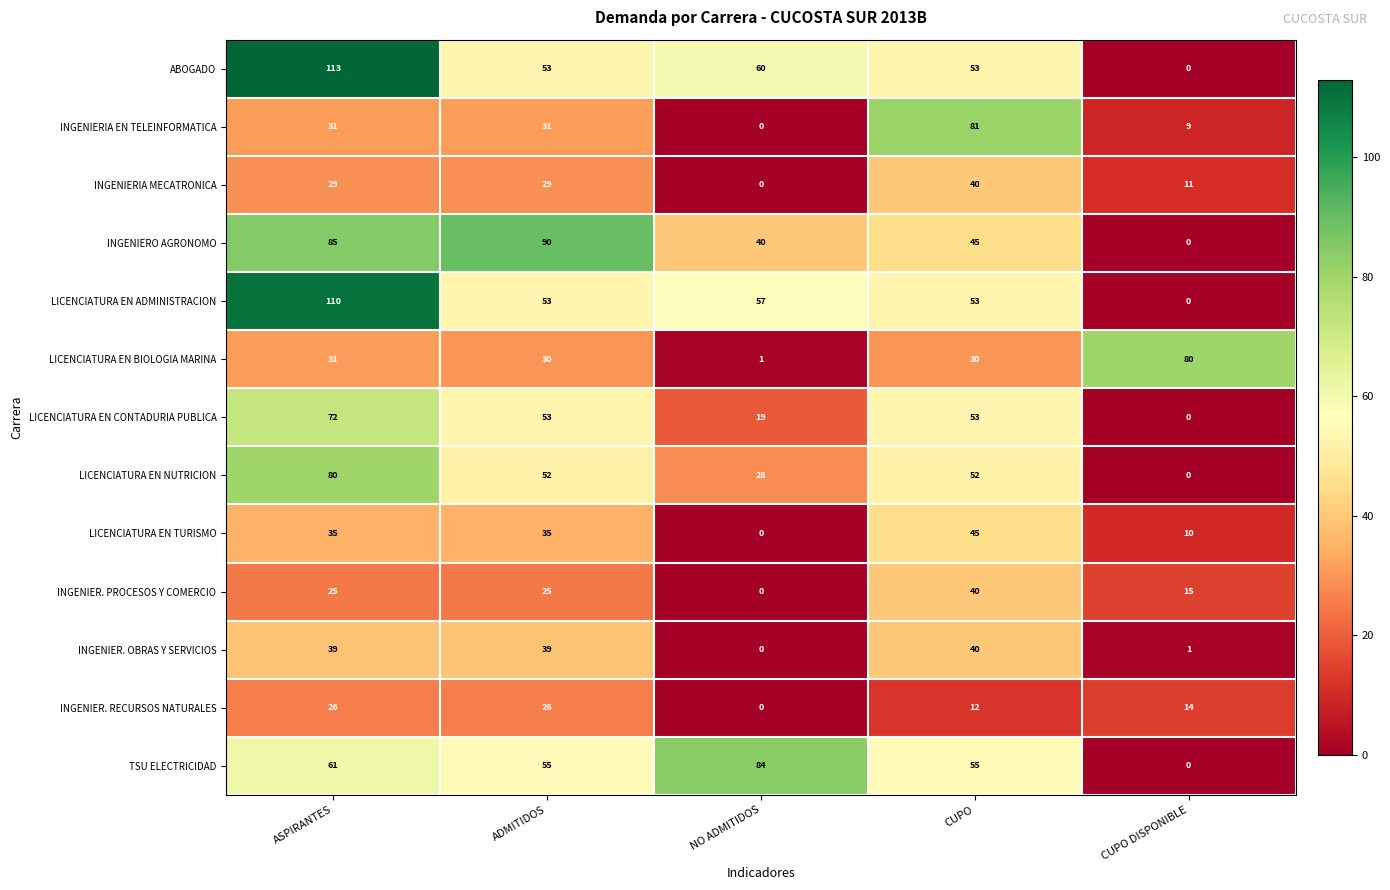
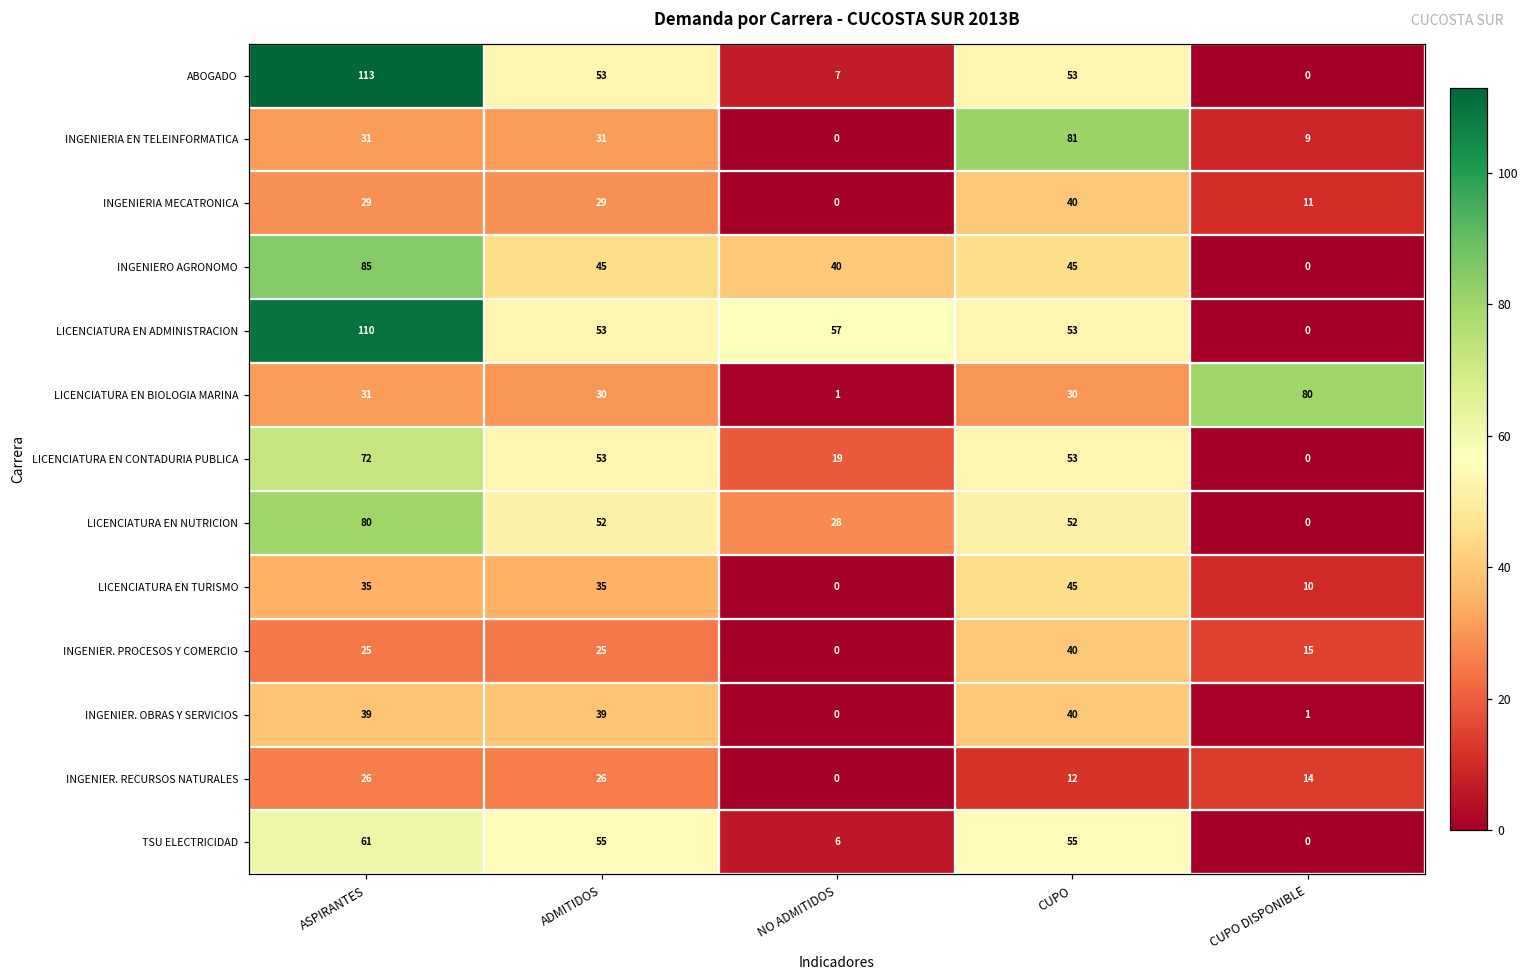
  {
    "ABOGADO": {
      "ASPIRANTES": 113,
      "ADMITIDOS": 53,
-     "NO ADMITIDOS": 60,
+     "NO ADMITIDOS": 7,
      "CUPO": 53,
      "CUPO DISPONIBLE": 0
    },
    "INGENIERIA EN TELEINFORMATICA": {
      "ASPIRANTES": 31,
      "ADMITIDOS": 31,
      "NO ADMITIDOS": 0,
      "CUPO": 81,
      "CUPO DISPONIBLE": 9
    },
    "INGENIERIA MECATRONICA": {
      "ASPIRANTES": 29,
      "ADMITIDOS": 29,
      "NO ADMITIDOS": 0,
      "CUPO": 40,
      "CUPO DISPONIBLE": 11
    },
    "INGENIERO AGRONOMO": {
      "ASPIRANTES": 85,
-     "ADMITIDOS": 90,
+     "ADMITIDOS": 45,
      "NO ADMITIDOS": 40,
      "CUPO": 45,
      "CUPO DISPONIBLE": 0
    },
    "LICENCIATURA EN ADMINISTRACION": {
      "ASPIRANTES": 110,
      "ADMITIDOS": 53,
      "NO ADMITIDOS": 57,
      "CUPO": 53,
      "CUPO DISPONIBLE": 0
    },
    "LICENCIATURA EN BIOLOGIA MARINA": {
      "ASPIRANTES": 31,
      "ADMITIDOS": 30,
      "NO ADMITIDOS": 1,
      "CUPO": 30,
      "CUPO DISPONIBLE": 80
    },
    "LICENCIATURA EN CONTADURIA PUBLICA": {
      "ASPIRANTES": 72,
      "ADMITIDOS": 53,
      "NO ADMITIDOS": 19,
      "CUPO": 53,
      "CUPO DISPONIBLE": 0
    },
    "LICENCIATURA EN NUTRICION": {
      "ASPIRANTES": 80,
      "ADMITIDOS": 52,
      "NO ADMITIDOS": 28,
      "CUPO": 52,
      "CUPO DISPONIBLE": 0
    },
    "LICENCIATURA EN TURISMO": {
      "ASPIRANTES": 35,
      "ADMITIDOS": 35,
      "NO ADMITIDOS": 0,
      "CUPO": 45,
      "CUPO DISPONIBLE": 10
    },
    "INGENIER. PROCESOS Y COMERCIO": {
      "ASPIRANTES": 25,
      "ADMITIDOS": 25,
      "NO ADMITIDOS": 0,
      "CUPO": 40,
      "CUPO DISPONIBLE": 15
    },
    "INGENIER. OBRAS Y SERVICIOS": {
      "ASPIRANTES": 39,
      "ADMITIDOS": 39,
      "NO ADMITIDOS": 0,
      "CUPO": 40,
      "CUPO DISPONIBLE": 1
    },
    "INGENIER. RECURSOS NATURALES": {
      "ASPIRANTES": 26,
      "ADMITIDOS": 26,
      "NO ADMITIDOS": 0,
      "CUPO": 12,
      "CUPO DISPONIBLE": 14
    },
    "TSU ELECTRICIDAD": {
      "ASPIRANTES": 61,
      "ADMITIDOS": 55,
-     "NO ADMITIDOS": 84,
+     "NO ADMITIDOS": 6,
      "CUPO": 55,
      "CUPO DISPONIBLE": 0
    }
  }
